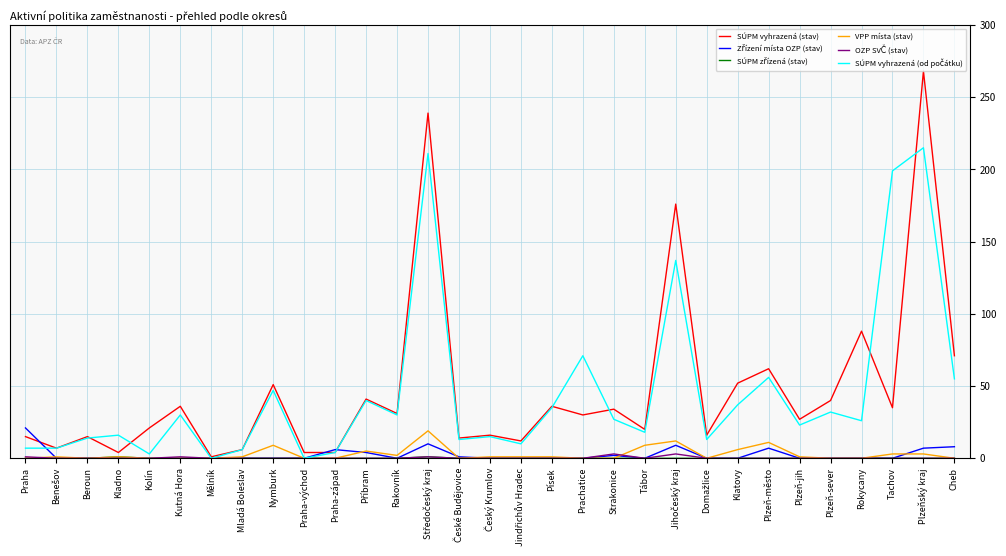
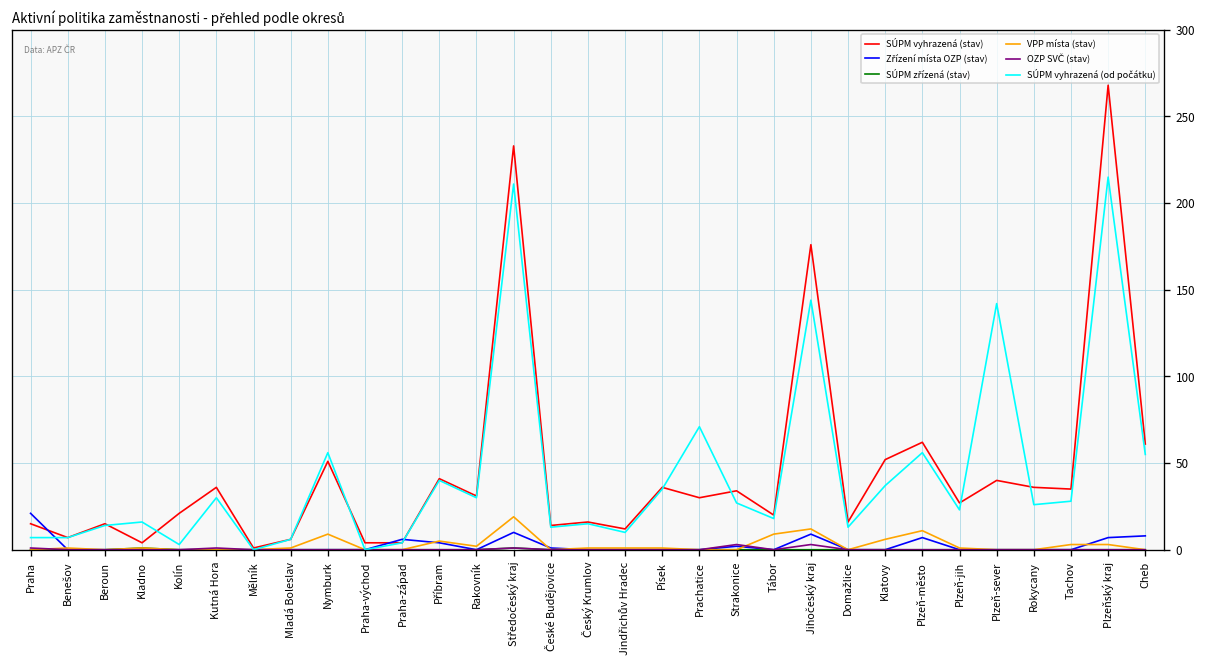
  {
    "SÚPM vyhrazená (stav)": {
      "Praha": 15,
      "Kladno": 4,
      "Kolín": 21,
      "Kutná Hora": 36,
      "Nymburk": 51,
      "Praha-východ": 4,
-     "Středočeský kraj": 239,
+     "Středočeský kraj": 233,
      "Jindřichův Hradec": 12,
      "Prachatice": 30,
      "Strakonice": 34,
      "Tábor": 20,
      "Jihočeský kraj": 176,
      "Domažlice": 16,
      "Klatovy": 52,
      "Plzeň-město": 62,
      "Plzeň-jih": 27,
      "Plzeň-sever": 40,
-     "Rokycany": 88,
+     "Rokycany": 36,
      "Tachov": 35,
      "Plzeňský kraj": 268,
-     "Cheb": 71
+     "Cheb": 61
    },
    "Zřízení místa OZP (stav)": {
      "Praha": 21,
      "Praha-západ": 6,
      "Středočeský kraj": 10,
      "Jihočeský kraj": 9,
      "Plzeň-město": 7,
      "Plzeňský kraj": 7,
      "Cheb": 8
    },
    "SÚPM zřízená (stav)": {
      "Jihočeský kraj": 0
    },
    "VPP místa (stav)": {
      "Nymburk": 9,
      "Rakovník": 2,
      "Středočeský kraj": 19,
      "Tábor": 9,
      "Jihočeský kraj": 12,
      "Klatovy": 6,
      "Plzeň-město": 11,
      "Tachov": 3,
      "Plzeňský kraj": 3
    },
    "OZP SVČ (stav)": {
      "Jihočeský kraj": 3
    },
    "SÚPM vyhrazená (od počátku)": {
      "Praha": 7,
      "Kladno": 16,
      "Kolín": 3,
      "Kutná Hora": 30,
-     "Nymburk": 47,
+     "Nymburk": 56,
      "Středočeský kraj": 211,
      "Jindřichův Hradec": 10,
      "Prachatice": 71,
      "Strakonice": 27,
      "Tábor": 18,
-     "Jihočeský kraj": 137,
+     "Jihočeský kraj": 144,
      "Domažlice": 13,
      "Klatovy": 37,
      "Plzeň-město": 56,
      "Plzeň-jih": 23,
-     "Plzeň-sever": 32,
+     "Plzeň-sever": 142,
      "Rokycany": 26,
-     "Tachov": 199,
+     "Tachov": 28,
      "Plzeňský kraj": 215,
      "Cheb": 55
    }
  }
